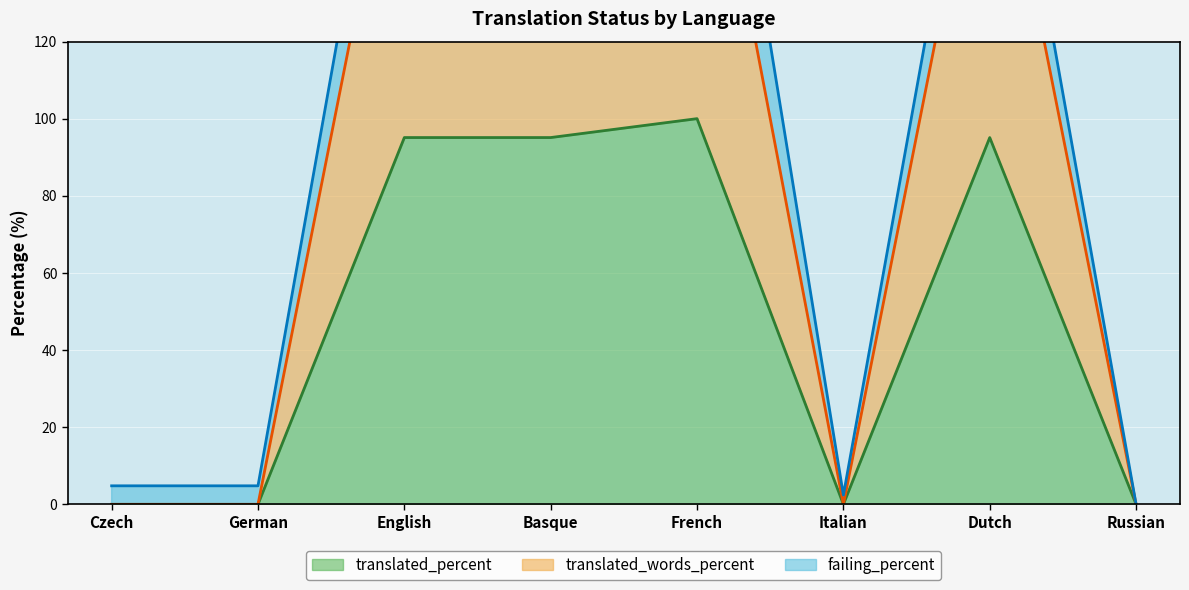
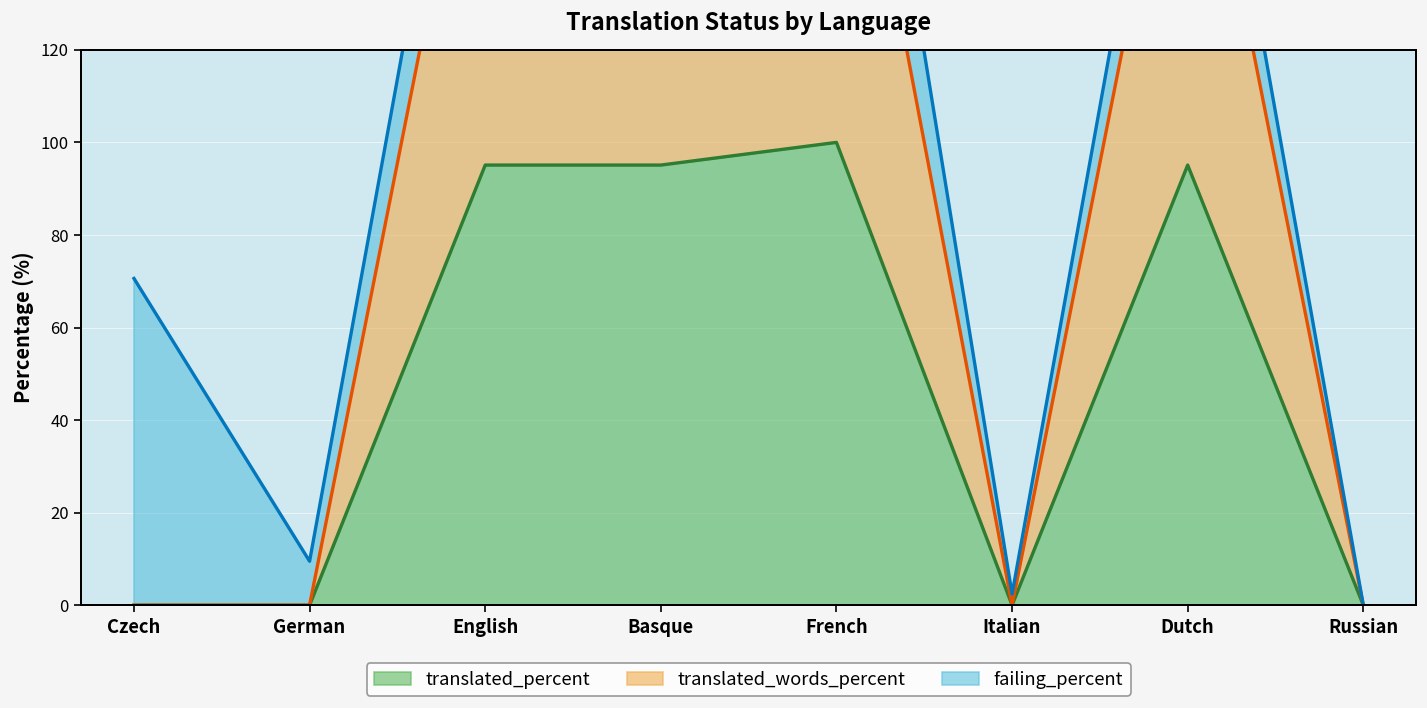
  {
    "translated_percent": {
      "English": 95,
      "Basque": 95,
      "French": 100,
      "Dutch": 95
    },
    "failing_percent": {
-     "Czech": 5,
-     "German": 5,
+     "Czech": 71,
+     "German": 10,
      "Italian": 2
    }
  }
